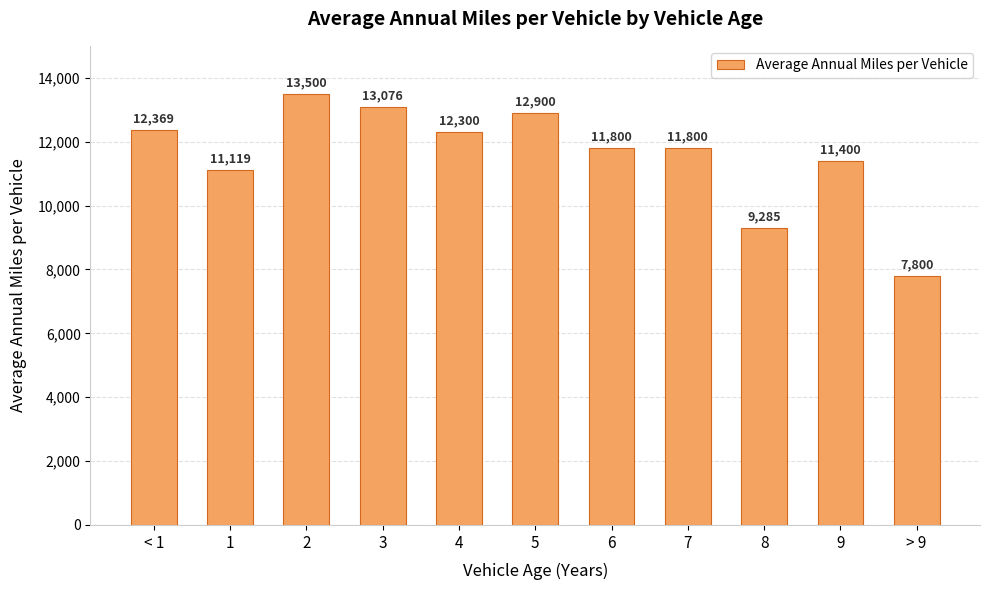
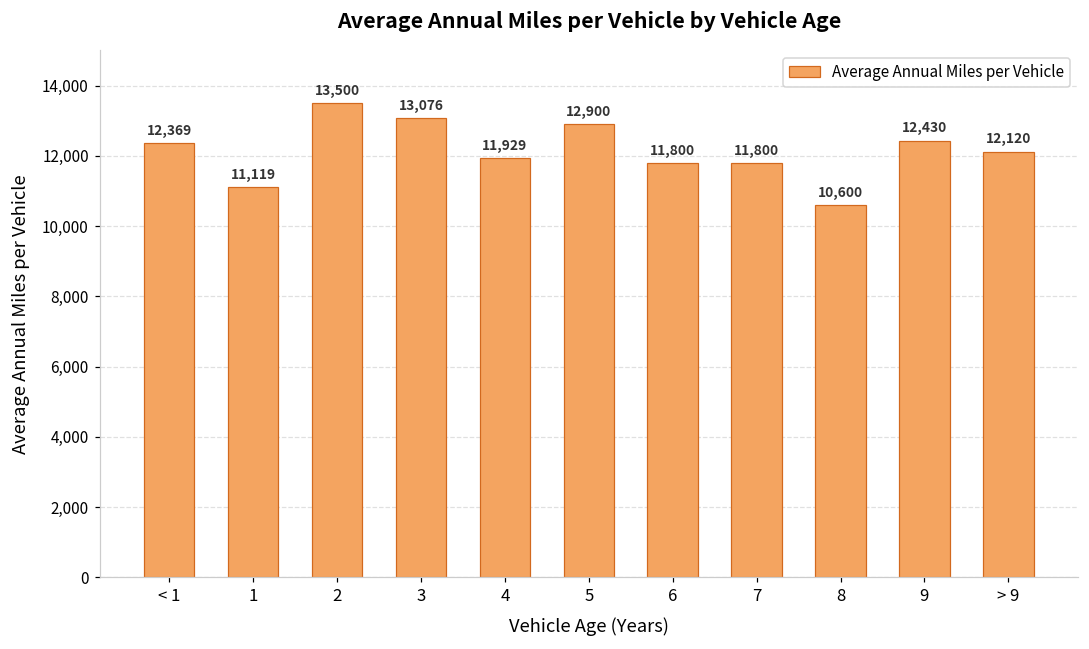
  {
    "< 1": "12,369",
    "1": "11,119",
    "2": "13,500",
    "3": "13,076",
-   "4": "12,300",
+   "4": "11,929",
    "5": "12,900",
    "6": "11,800",
    "7": "11,800",
-   "8": "9,285",
-   "9": "11,400",
-   "> 9": "7,800"
+   "8": "10,600",
+   "9": "12,430",
+   "> 9": "12,120"
  }
